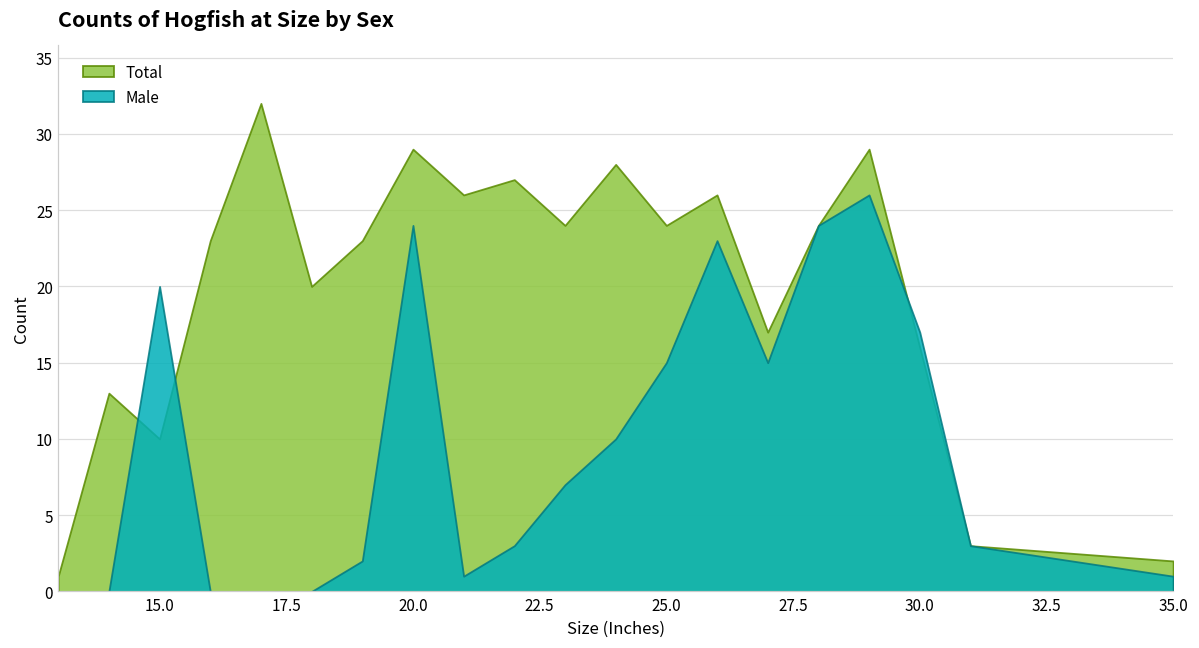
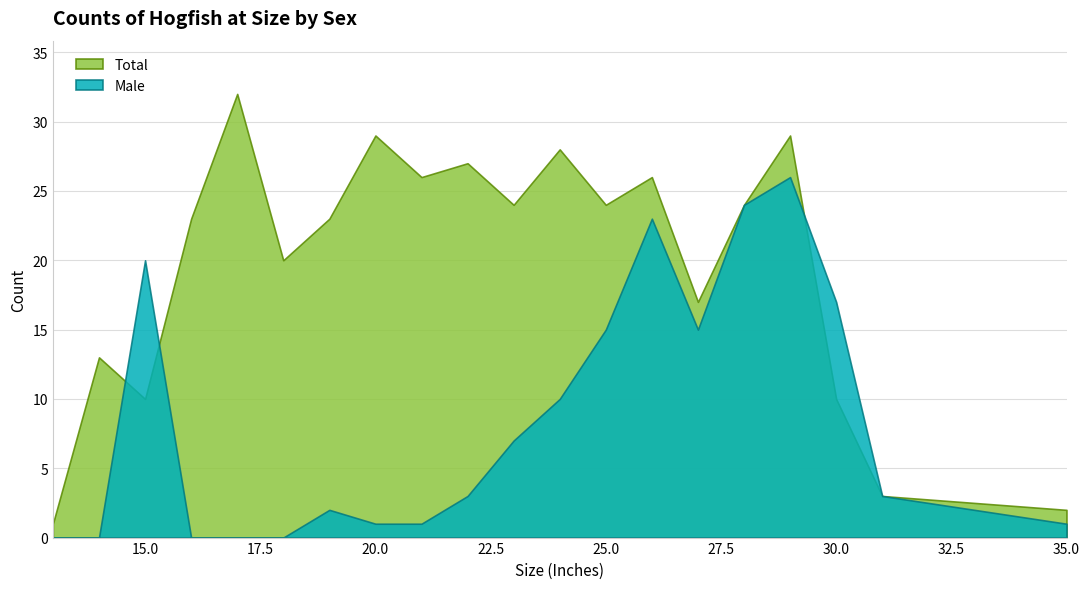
  {
    "Total": {
      "15.0": 10,
      "20.0": 29,
      "25.0": 24,
-     "30.0": 16,
+     "30.0": 10,
      "35.0": 2
    },
    "Male": {
      "15.0": 20,
-     "20.0": 24,
+     "20.0": 1,
      "25.0": 15,
      "30.0": 17,
      "35.0": 1
    }
  }
